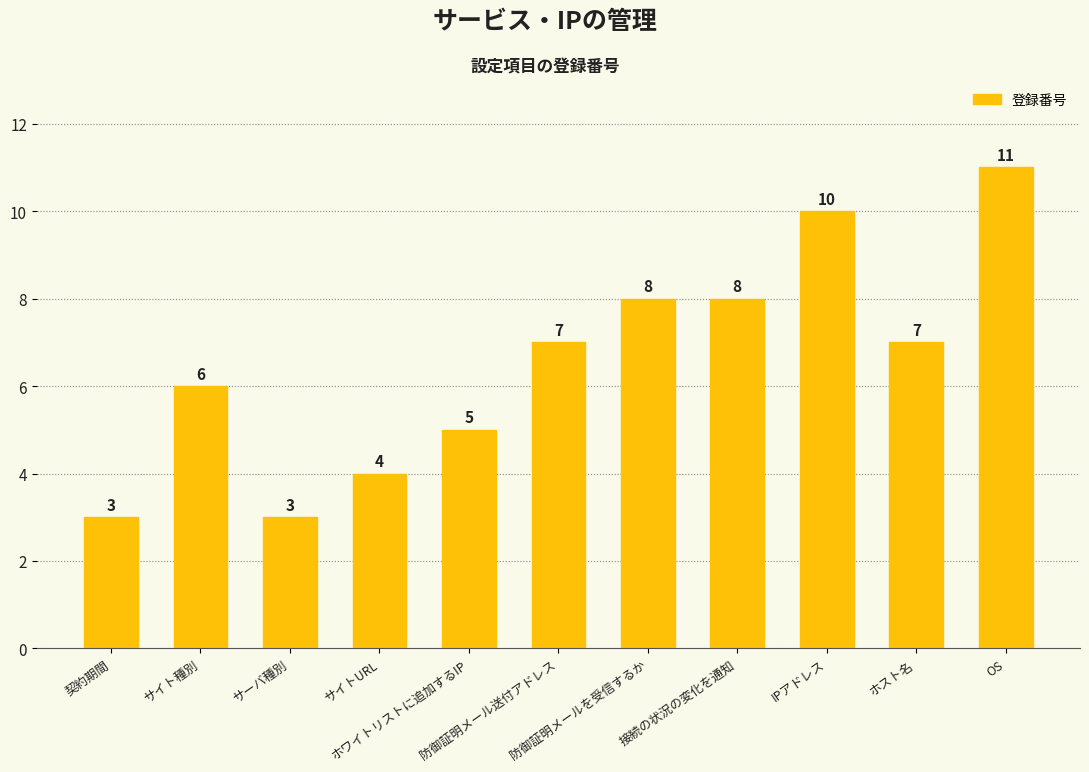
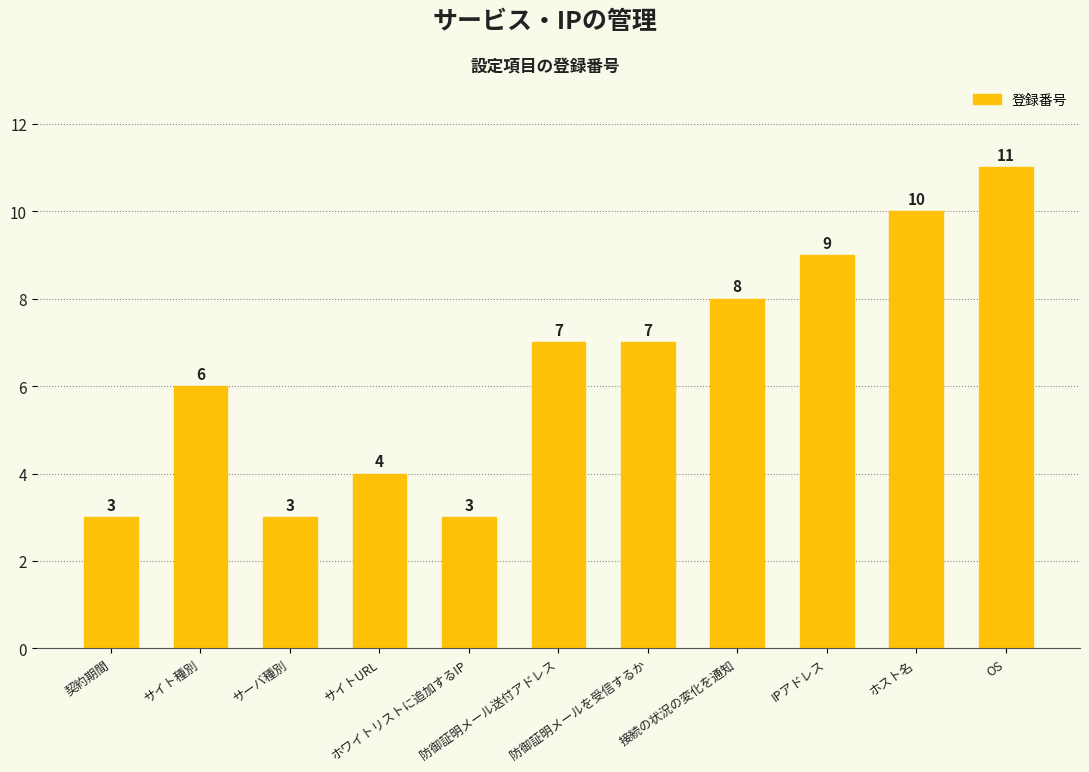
  {
    "契約期間": 3,
    "サイト種別": 6,
    "サーバ種別": 3,
    "サイトURL": 4,
-   "ホワイトリストに追加するIP": 5,
+   "ホワイトリストに追加するIP": 3,
    "防御証明メール送付アドレス": 7,
-   "防御証明メールを受信するか": 8,
+   "防御証明メールを受信するか": 7,
    "接続の状況の変化を通知": 8,
-   "IPアドレス": 10,
-   "ホスト名": 7,
+   "IPアドレス": 9,
+   "ホスト名": 10,
    "OS": 11
  }
